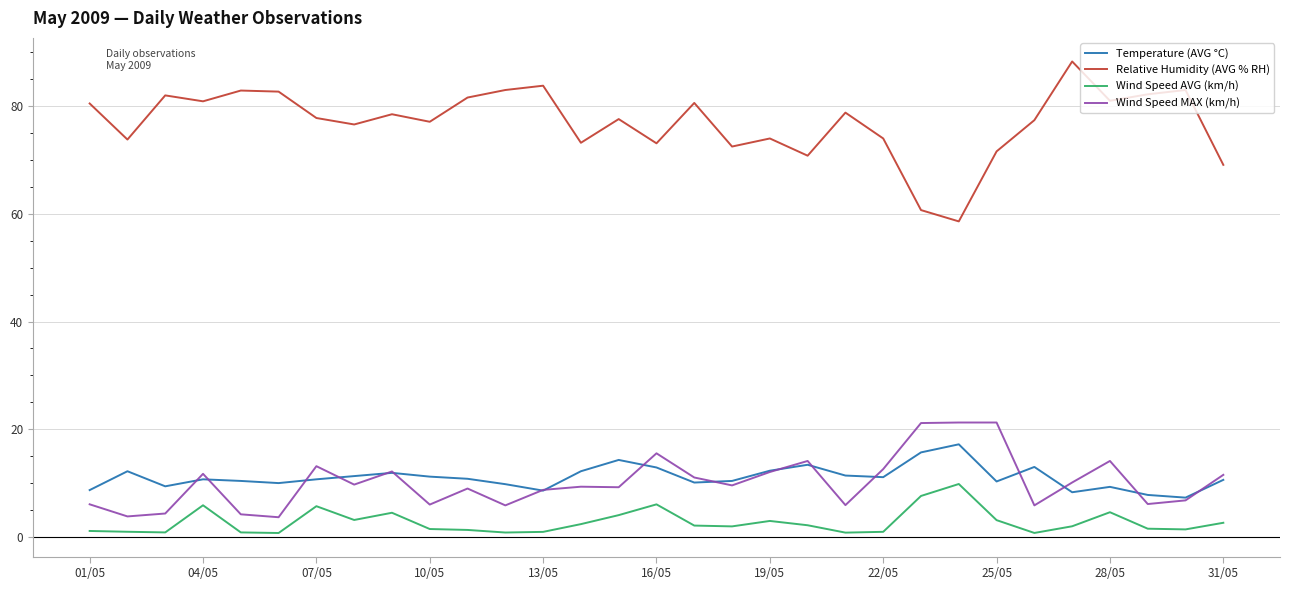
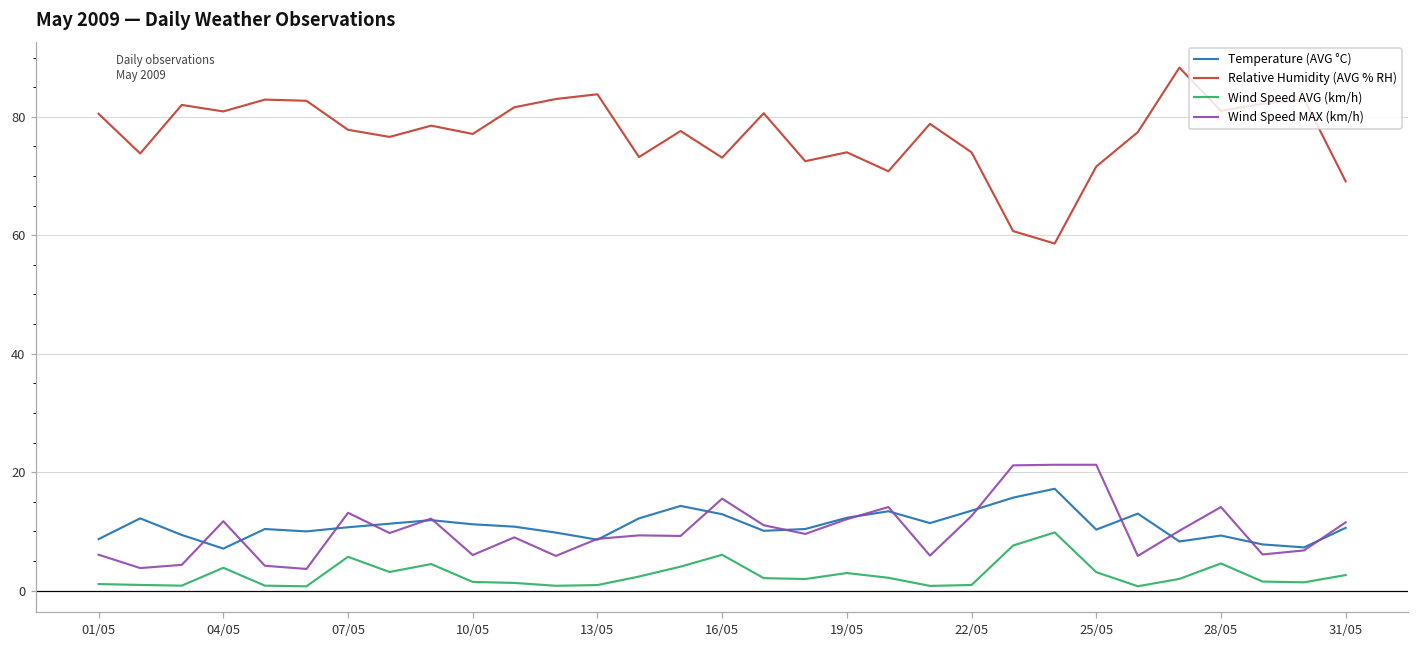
  {
    "Temperature (AVG °C)": {
      "01/05": 9,
-     "04/05": 11,
+     "04/05": 7,
      "07/05": 11,
      "10/05": 11,
      "16/05": 13,
-     "22/05": 11,
+     "22/05": 14,
      "25/05": 10,
      "28/05": 9,
      "31/05": 11
    },
    "Relative Humidity (AVG % RH)": {
      "01/05": 81,
      "04/05": 81,
      "07/05": 78,
      "10/05": 77,
      "13/05": 84,
      "16/05": 73,
      "19/05": 74,
      "22/05": 74,
      "25/05": 72,
      "31/05": 69
    },
    "Wind Speed AVG (km/h)": {
      "01/05": 1,
-     "04/05": 6,
+     "04/05": 4,
      "07/05": 6,
      "10/05": 1,
      "13/05": 1,
      "16/05": 6,
      "19/05": 3,
      "22/05": 1,
      "25/05": 3,
      "28/05": 5,
      "31/05": 3
    },
    "Wind Speed MAX (km/h)": {
      "01/05": 6,
      "04/05": 12,
      "07/05": 13,
      "10/05": 6,
      "16/05": 16,
      "22/05": 13,
      "25/05": 21,
      "28/05": 14,
      "31/05": 12
    }
  }
